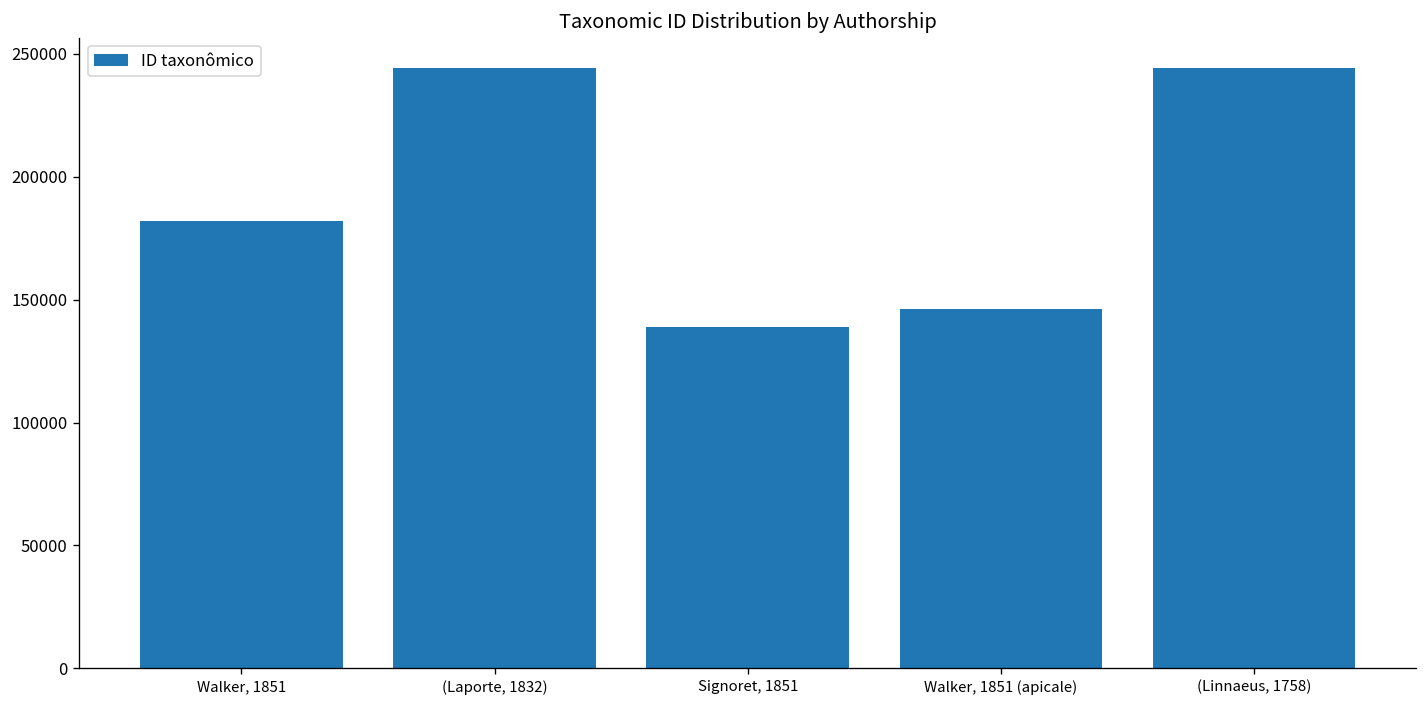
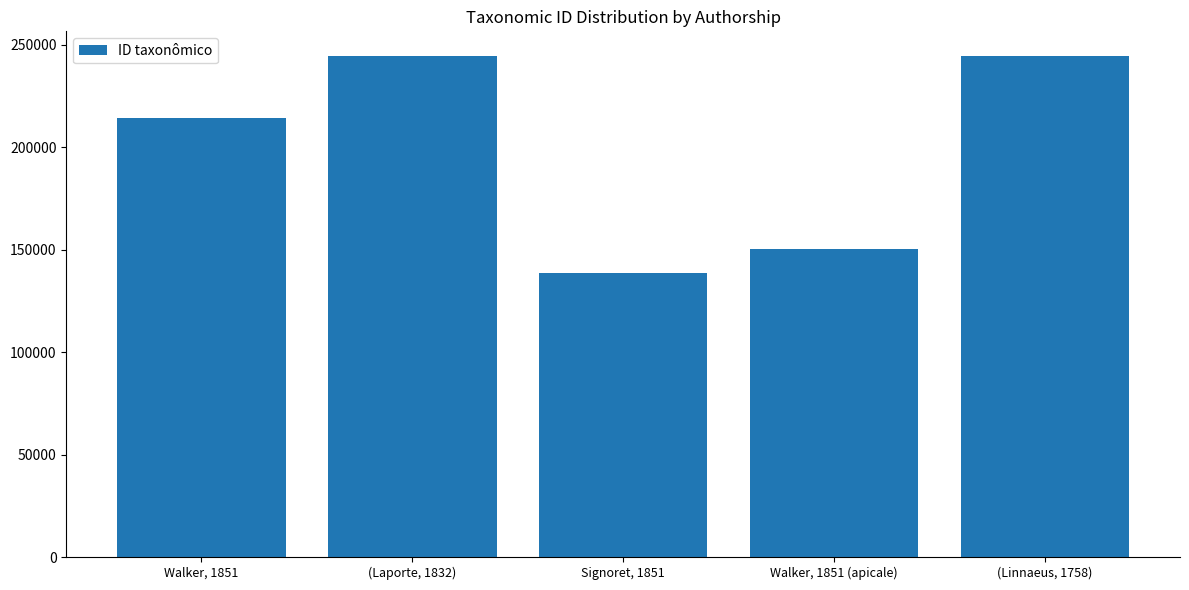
  {
-   "Walker, 1851": 182000,
+   "Walker, 1851": 214000,
    "(Laporte, 1832)": 244000,
    "Signoret, 1851": 139000,
-   "Walker, 1851 (apicale)": 146000,
+   "Walker, 1851 (apicale)": 150000,
    "(Linnaeus, 1758)": 244000
  }
